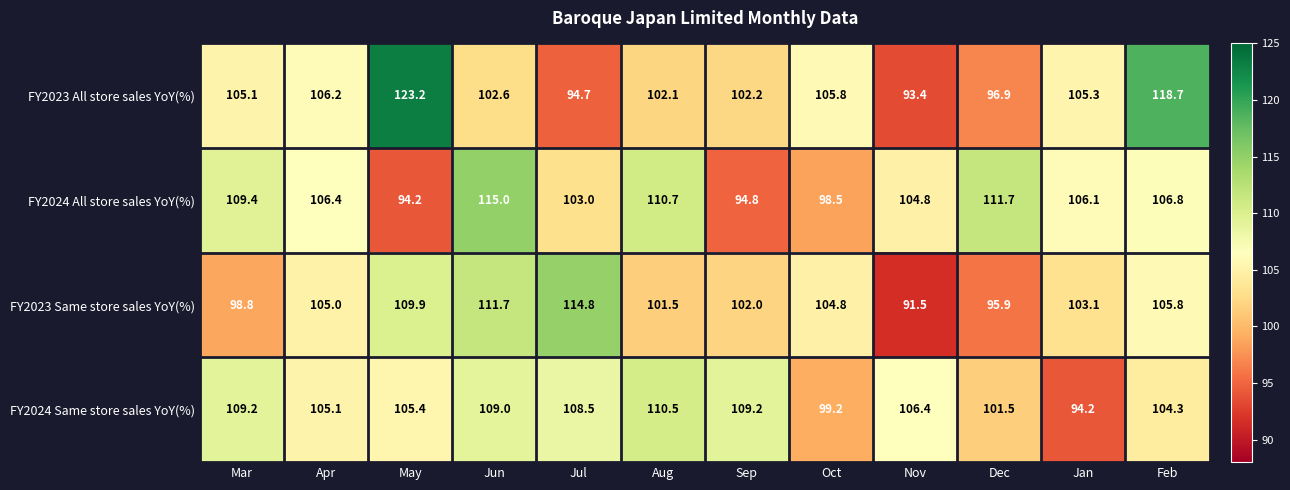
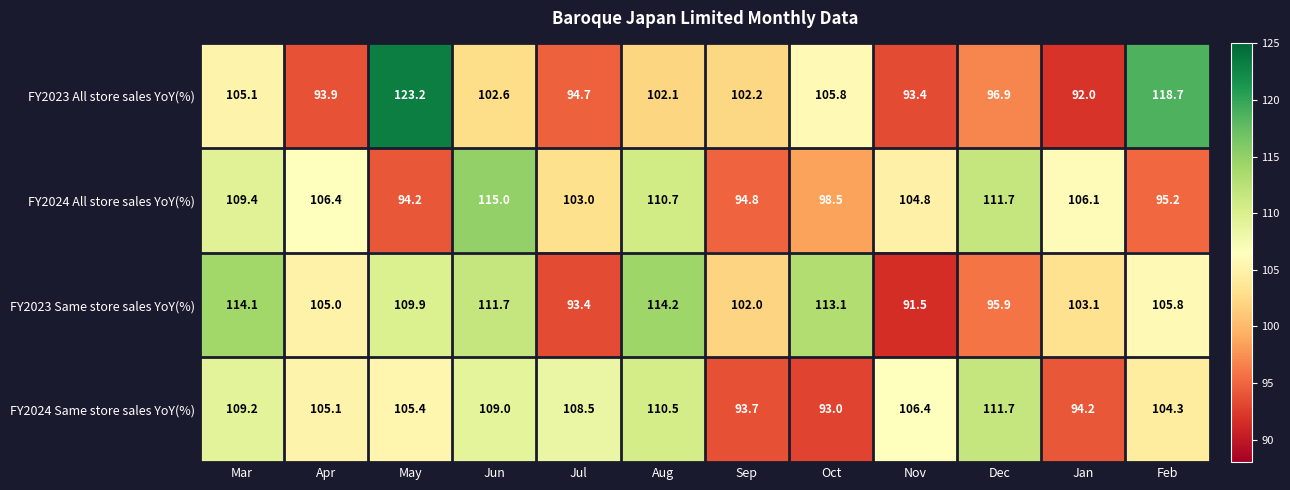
  {
    "FY2023 All store sales YoY(%)": {
      "Mar": 105.1,
-     "Apr": 106.2,
+     "Apr": 93.9,
      "May": 123.2,
      "Jun": 102.6,
      "Jul": 94.7,
      "Aug": 102.1,
      "Sep": 102.2,
      "Oct": 105.8,
      "Nov": 93.4,
      "Dec": 96.9,
-     "Jan": 105.3,
+     "Jan": 92.0,
      "Feb": 118.7
    },
    "FY2024 All store sales YoY(%)": {
      "Mar": 109.4,
      "Apr": 106.4,
      "May": 94.2,
      "Jun": 115.0,
      "Jul": 103.0,
      "Aug": 110.7,
      "Sep": 94.8,
      "Oct": 98.5,
      "Nov": 104.8,
      "Dec": 111.7,
      "Jan": 106.1,
-     "Feb": 106.8
+     "Feb": 95.2
    },
    "FY2023 Same store sales YoY(%)": {
-     "Mar": 98.8,
+     "Mar": 114.1,
      "Apr": 105.0,
      "May": 109.9,
      "Jun": 111.7,
-     "Jul": 114.8,
-     "Aug": 101.5,
+     "Jul": 93.4,
+     "Aug": 114.2,
      "Sep": 102.0,
-     "Oct": 104.8,
+     "Oct": 113.1,
      "Nov": 91.5,
      "Dec": 95.9,
      "Jan": 103.1,
      "Feb": 105.8
    },
    "FY2024 Same store sales YoY(%)": {
      "Mar": 109.2,
      "Apr": 105.1,
      "May": 105.4,
      "Jun": 109.0,
      "Jul": 108.5,
      "Aug": 110.5,
-     "Sep": 109.2,
-     "Oct": 99.2,
+     "Sep": 93.7,
+     "Oct": 93.0,
      "Nov": 106.4,
-     "Dec": 101.5,
+     "Dec": 111.7,
      "Jan": 94.2,
      "Feb": 104.3
    }
  }
